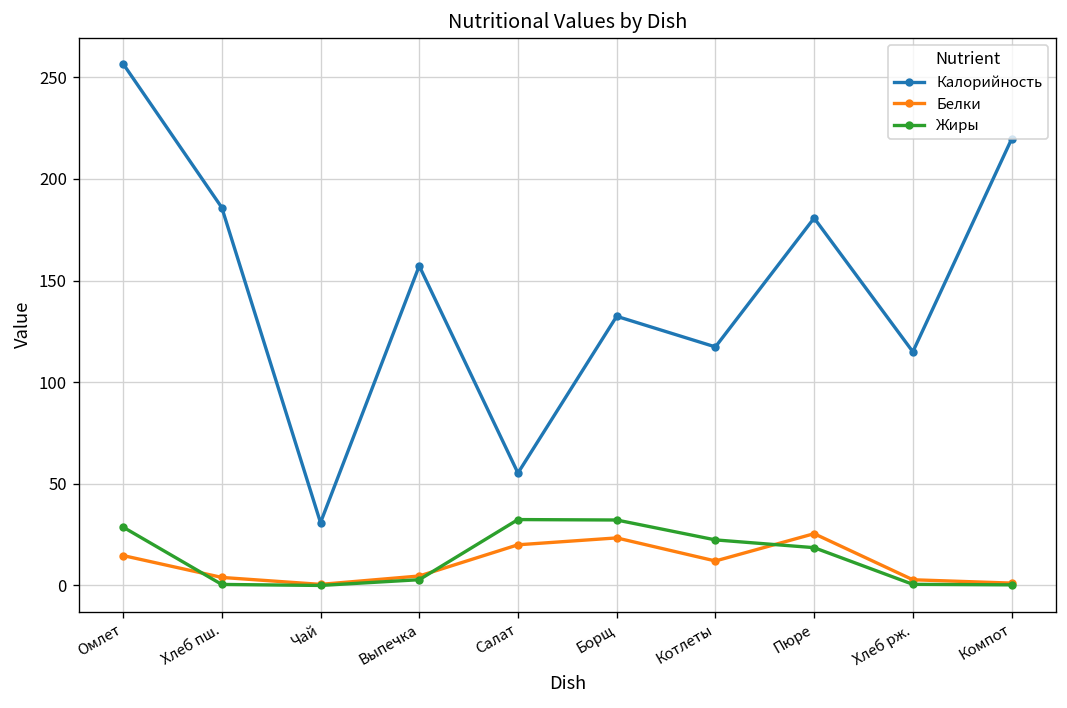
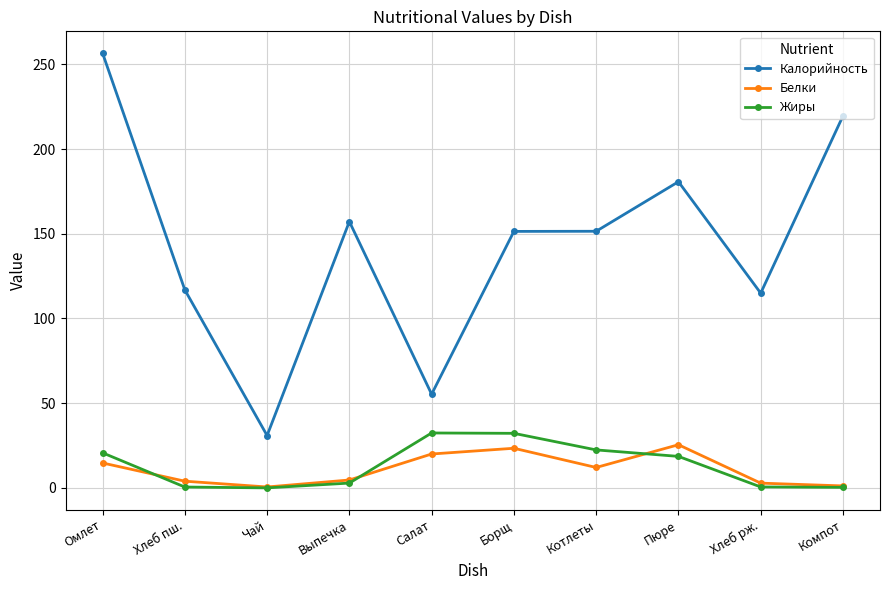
  {
    "Калорийность": {
      "Омлет": 257,
-     "Хлеб пш.": 186,
+     "Хлеб пш.": 117,
      "Чай": 31,
      "Выпечка": 157,
      "Салат": 55,
-     "Борщ": 132,
-     "Котлеты": 117,
+     "Борщ": 151,
+     "Котлеты": 151,
      "Пюре": 181,
      "Хлеб рж.": 115
    },
    "Белки": {
      "Омлет": 15,
      "Хлеб пш.": 4,
      "Выпечка": 5,
      "Салат": 20,
      "Борщ": 23,
      "Котлеты": 12,
      "Пюре": 25,
      "Хлеб рж.": 3
    },
    "Жиры": {
-     "Омлет": 29,
+     "Омлет": 21,
      "Хлеб пш.": 1,
      "Выпечка": 3,
      "Салат": 32,
      "Борщ": 32,
      "Котлеты": 22,
      "Пюре": 19,
      "Хлеб рж.": 1
    }
  }
